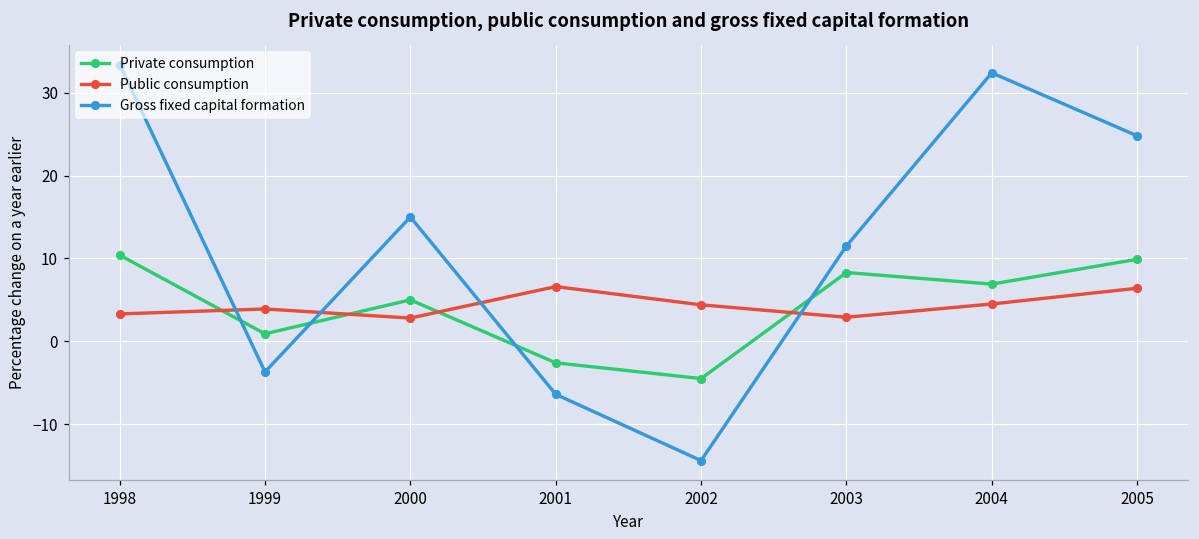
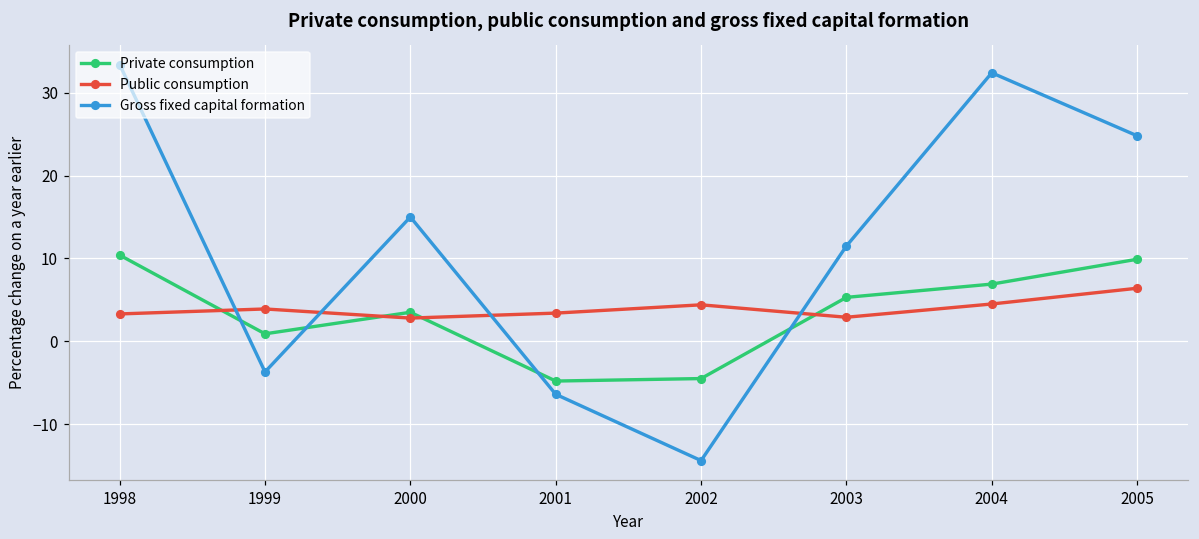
  {
    "Private consumption": {
      "1998": 10,
      "1999": 1,
-     "2000": 5,
-     "2001": -3,
+     "2000": 4,
+     "2001": -5,
      "2002": -5,
-     "2003": 8,
+     "2003": 5,
      "2004": 7,
      "2005": 10
    },
    "Public consumption": {
      "1998": 3,
      "1999": 4,
      "2000": 3,
-     "2001": 7,
+     "2001": 3,
      "2002": 4,
      "2003": 3,
      "2004": 5,
      "2005": 6
    },
    "Gross fixed capital formation": {
      "1999": -4,
      "2000": 15,
      "2001": -6,
      "2002": -14,
      "2003": 12,
      "2004": 32,
      "2005": 25
    }
  }
